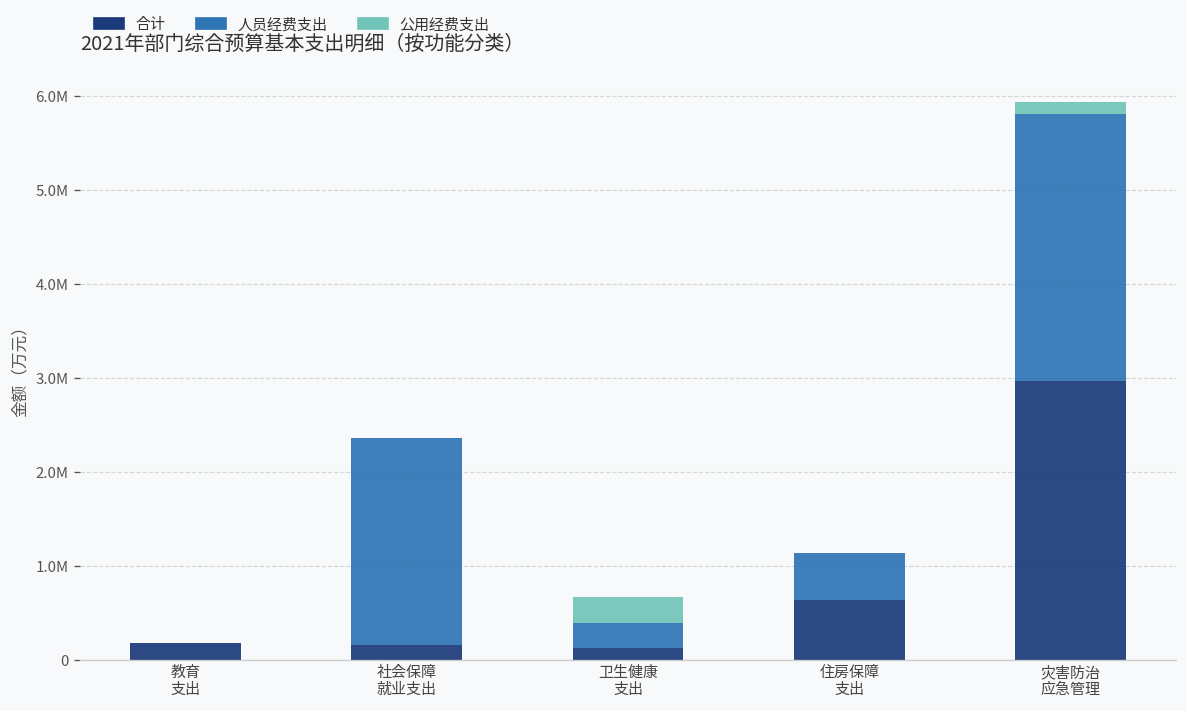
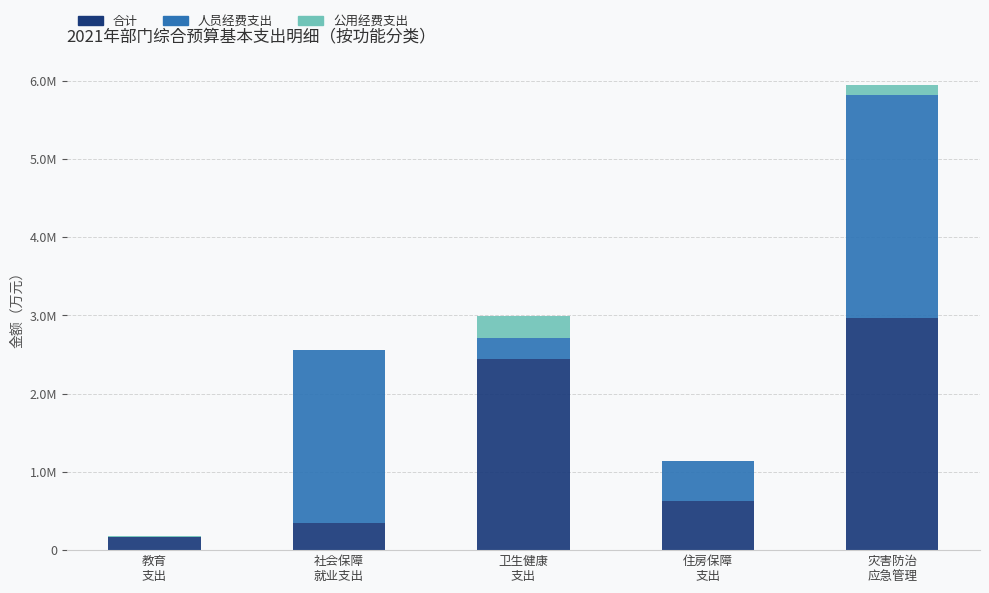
  {
    "合计": {
      "教育 支出": 200000,
-     "社会保障 就业支出": 200000,
-     "卫生健康 支出": 100000,
+     "社会保障 就业支出": 400000,
+     "卫生健康 支出": 2400000,
      "住房保障 支出": 600000,
      "灾害防治 应急管理": 3000000
    },
    "人员经费支出": {
      "教育 支出": 0,
      "社会保障 就业支出": 2200000,
      "卫生健康 支出": 300000,
      "住房保障 支出": 500000,
      "灾害防治 应急管理": 2800000
    },
    "公用经费支出": {
      "社会保障 就业支出": 0,
      "卫生健康 支出": 300000,
      "住房保障 支出": 0,
      "灾害防治 应急管理": 100000
    }
  }
